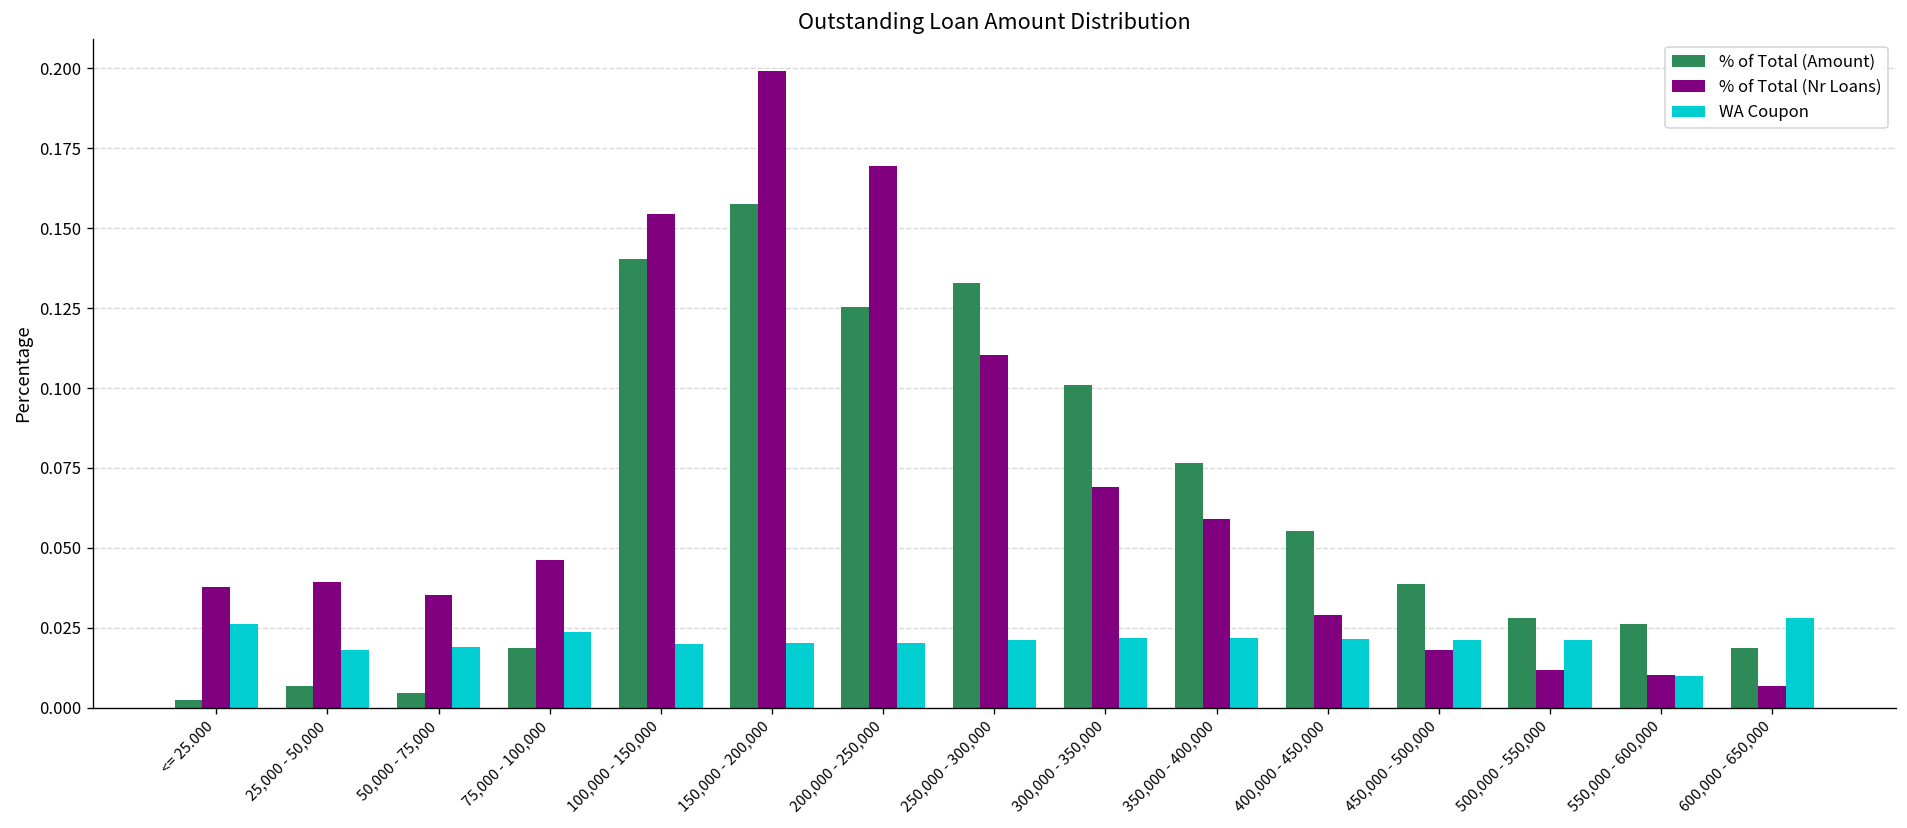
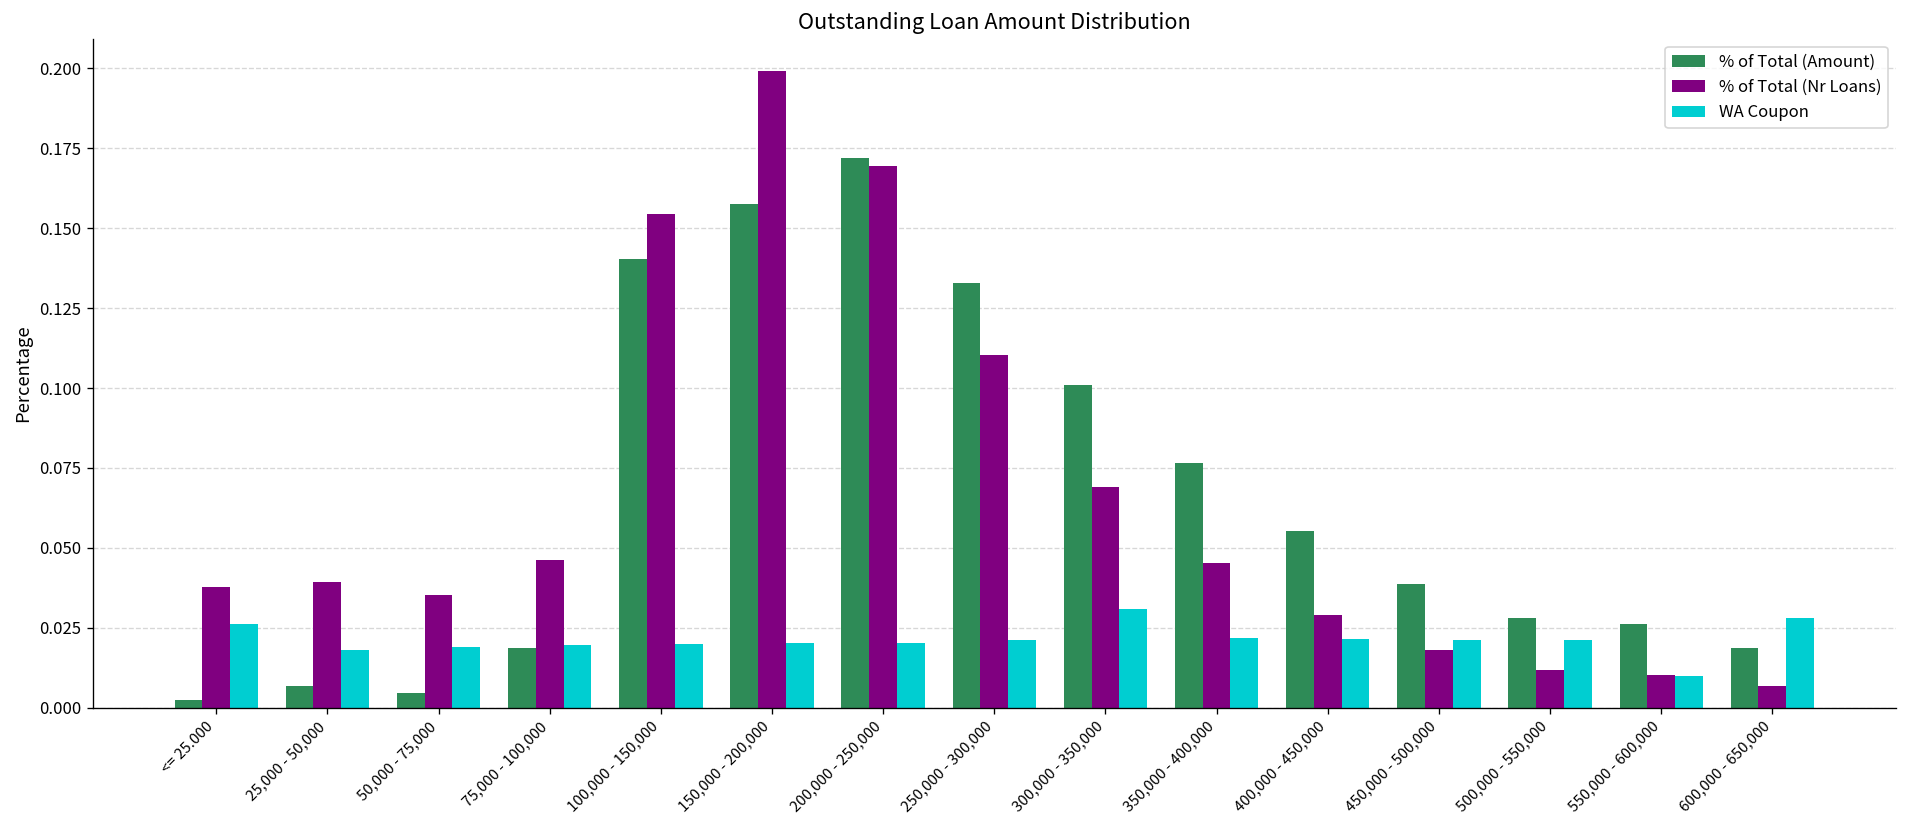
  {
    "% of Total (Amount)": {
      "<= 25.000": 0.002,
      "25,000 - 50,000": 0.007,
      "50,000 - 75,000": 0.005,
      "75,000 - 100,000": 0.019,
      "100,000 - 150,000": 0.141,
      "150,000 - 200,000": 0.158,
-     "200,000 - 250,000": 0.125,
+     "200,000 - 250,000": 0.172,
      "250,000 - 300,000": 0.133,
      "300,000 - 350,000": 0.101,
      "350,000 - 400,000": 0.077,
      "400,000 - 450,000": 0.055,
      "450,000 - 500,000": 0.039,
      "500,000 - 550,000": 0.028,
      "550,000 - 600,000": 0.026,
      "600,000 - 650,000": 0.019
    },
    "% of Total (Nr Loans)": {
      "<= 25.000": 0.038,
      "25,000 - 50,000": 0.039,
      "50,000 - 75,000": 0.035,
      "75,000 - 100,000": 0.046,
      "100,000 - 150,000": 0.155,
      "150,000 - 200,000": 0.199,
      "200,000 - 250,000": 0.170,
      "250,000 - 300,000": 0.110,
      "300,000 - 350,000": 0.069,
-     "350,000 - 400,000": 0.059,
+     "350,000 - 400,000": 0.045,
      "400,000 - 450,000": 0.029,
      "450,000 - 500,000": 0.018,
      "500,000 - 550,000": 0.012,
      "550,000 - 600,000": 0.010,
      "600,000 - 650,000": 0.007
    },
    "WA Coupon": {
      "<= 25.000": 0.026,
      "25,000 - 50,000": 0.018,
      "50,000 - 75,000": 0.019,
-     "75,000 - 100,000": 0.024,
+     "75,000 - 100,000": 0.020,
      "100,000 - 150,000": 0.020,
      "150,000 - 200,000": 0.020,
      "200,000 - 250,000": 0.020,
      "250,000 - 300,000": 0.021,
-     "300,000 - 350,000": 0.022,
+     "300,000 - 350,000": 0.031,
      "350,000 - 400,000": 0.022,
      "400,000 - 450,000": 0.021,
      "450,000 - 500,000": 0.021,
      "500,000 - 550,000": 0.021,
      "550,000 - 600,000": 0.010,
      "600,000 - 650,000": 0.028
    }
  }
